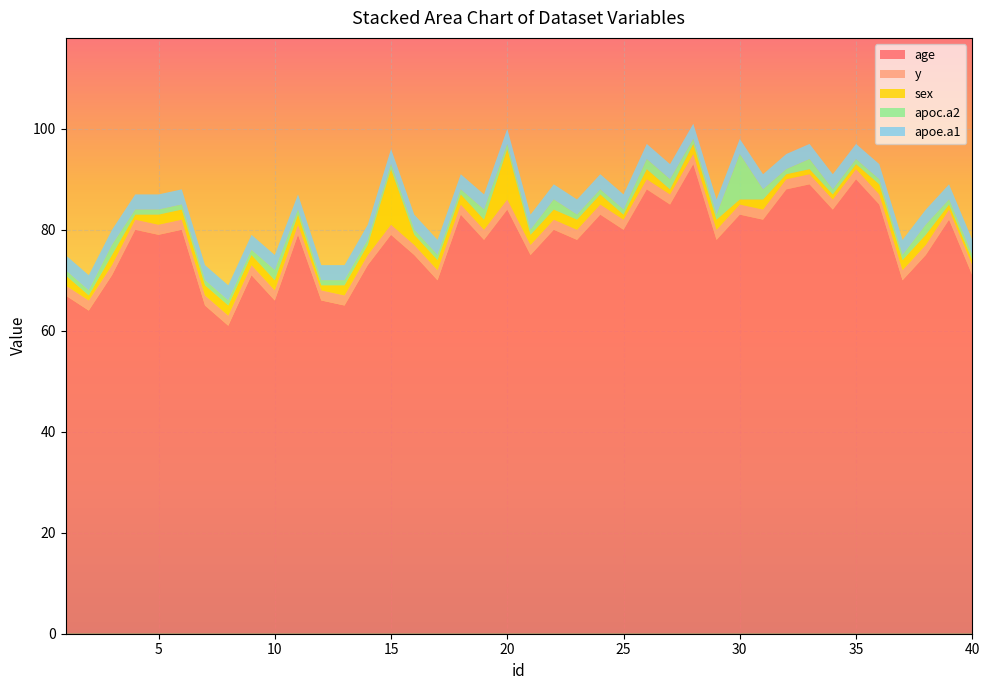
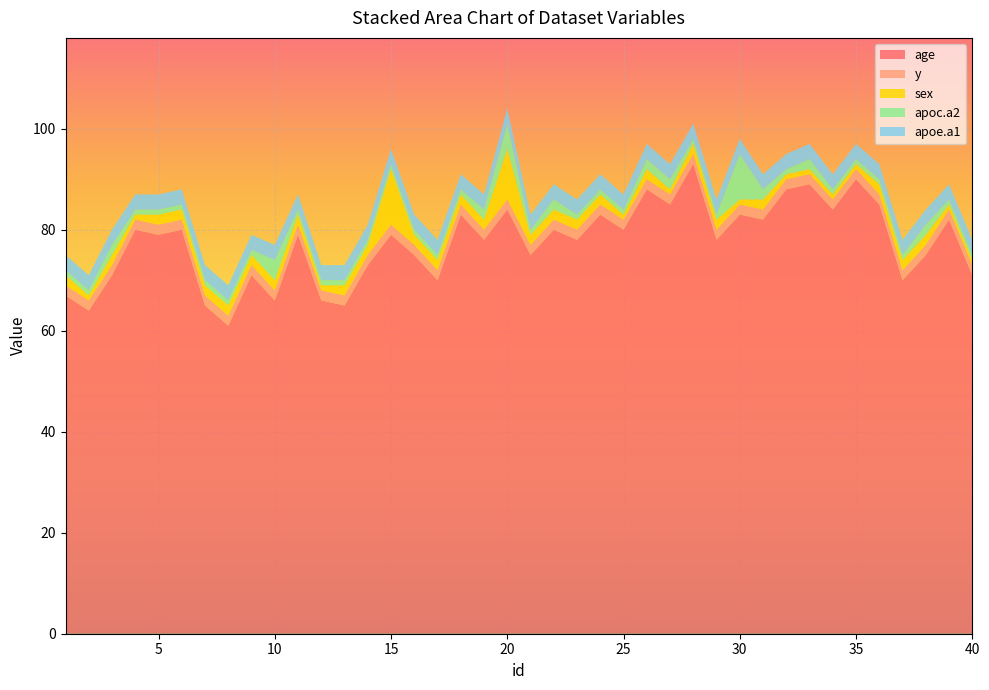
  {
    "sex": {
      "5": 2,
      "10": 2,
      "15": 11,
      "20": 10,
      "25": 1,
      "30": 1,
      "35": 1,
      "40": 1
    },
    "apoc.a2": {
      "5": 1,
-     "10": 2,
+     "10": 4,
      "15": 1,
-     "20": 1,
+     "20": 5,
      "25": 1,
      "30": 9,
      "35": 1,
      "40": 1
    },
    "apoe.a1": {
      "5": 3,
      "10": 3,
      "15": 3,
      "20": 3,
      "25": 3,
      "30": 3,
      "35": 3,
      "40": 3
    }
  }
